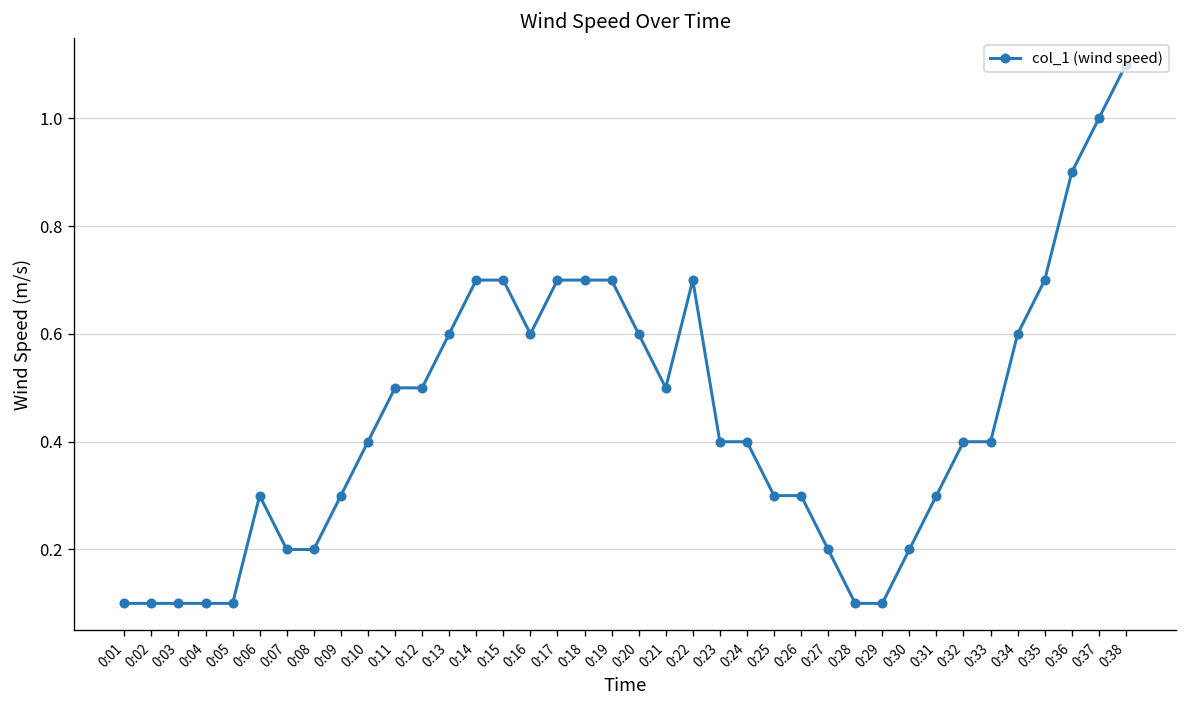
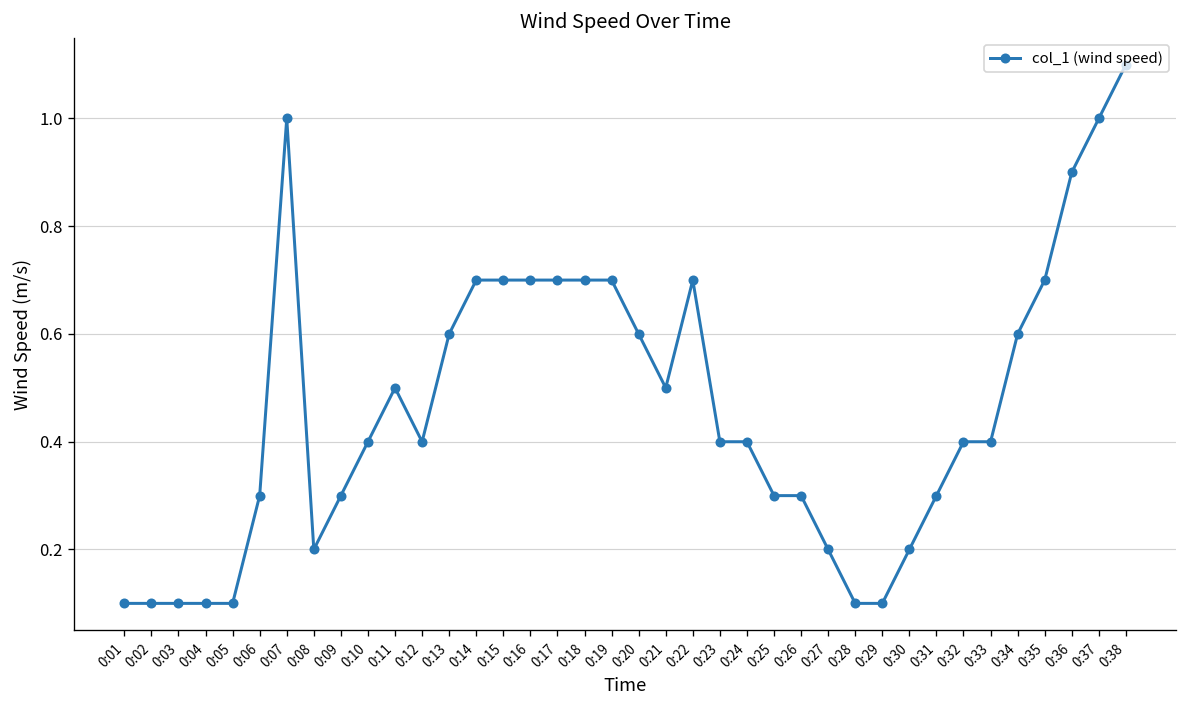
  {
    "0:01": 0.1,
    "0:02": 0.1,
    "0:03": 0.1,
    "0:04": 0.1,
    "0:05": 0.1,
    "0:06": 0.3,
-   "0:07": 0.2,
+   "0:07": 1.0,
    "0:08": 0.2,
    "0:09": 0.3,
    "0:10": 0.4,
    "0:11": 0.5,
-   "0:12": 0.5,
+   "0:12": 0.4,
    "0:13": 0.6,
    "0:14": 0.7,
    "0:15": 0.7,
-   "0:16": 0.6,
+   "0:16": 0.7,
    "0:17": 0.7,
    "0:18": 0.7,
    "0:19": 0.7,
    "0:20": 0.6,
    "0:21": 0.5,
    "0:22": 0.7,
    "0:23": 0.4,
    "0:24": 0.4,
    "0:25": 0.3,
    "0:26": 0.3,
    "0:27": 0.2,
    "0:28": 0.1,
    "0:29": 0.1,
    "0:30": 0.2,
    "0:31": 0.3,
    "0:32": 0.4,
    "0:33": 0.4,
    "0:34": 0.6,
    "0:35": 0.7,
    "0:36": 0.9,
    "0:37": 1.0
  }
